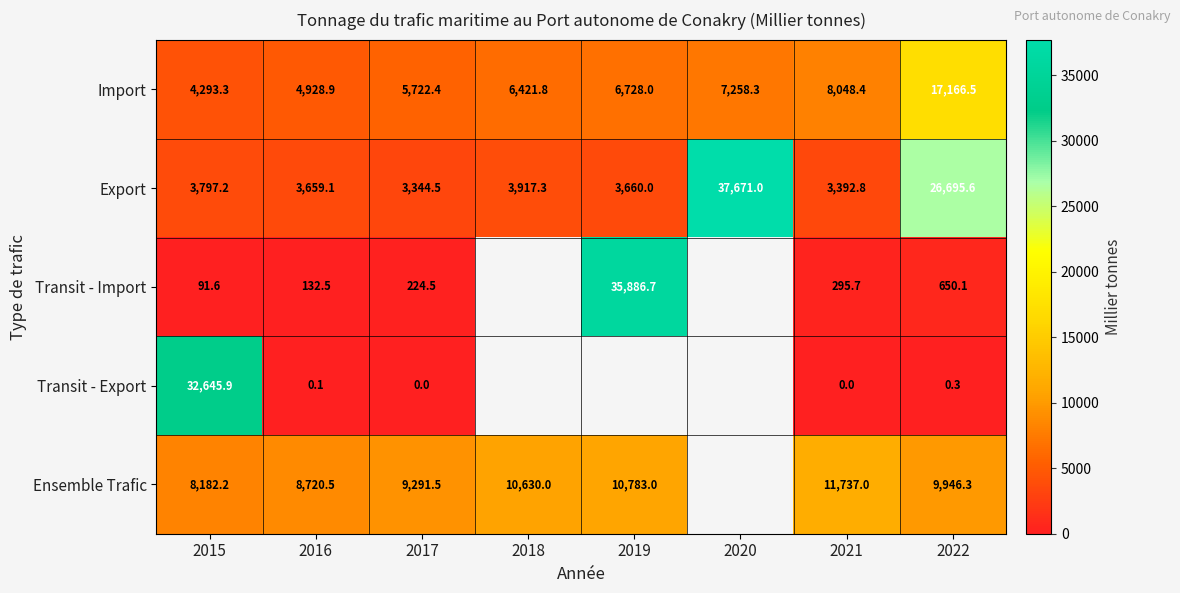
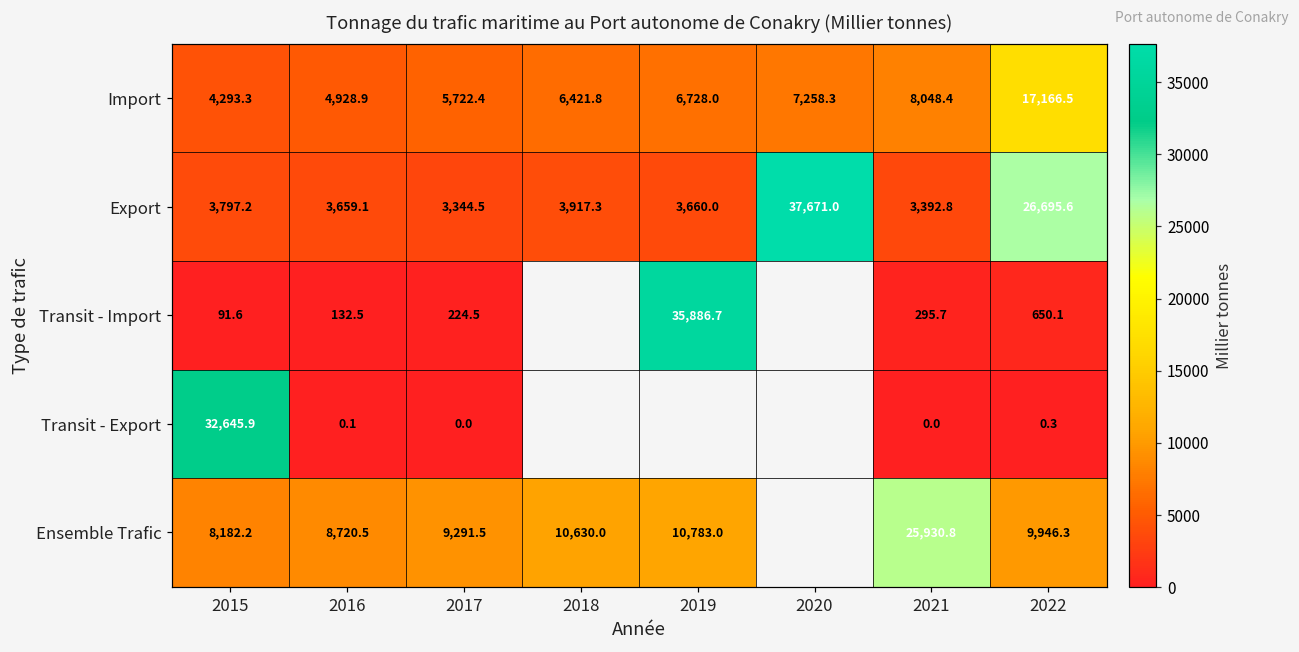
  {
    "Import": {
      "2015": "4,293.3",
      "2016": "4,928.9",
      "2017": "5,722.4",
      "2018": "6,421.8",
      "2019": "6,728.0",
      "2020": "7,258.3",
      "2021": "8,048.4",
      "2022": "17,166.5"
    },
    "Export": {
      "2015": "3,797.2",
      "2016": "3,659.1",
      "2017": "3,344.5",
      "2018": "3,917.3",
      "2019": "3,660.0",
      "2020": "37,671.0",
      "2021": "3,392.8",
      "2022": "26,695.6"
    },
    "Transit - Import": {
      "2015": "91.6",
      "2016": "132.5",
      "2017": "224.5",
      "2019": "35,886.7",
      "2021": "295.7",
      "2022": "650.1"
    },
    "Transit - Export": {
      "2015": "32,645.9",
      "2016": "0.1",
      "2017": "0.0",
      "2021": "0.0",
      "2022": "0.3"
    },
    "Ensemble Trafic": {
      "2015": "8,182.2",
      "2016": "8,720.5",
      "2017": "9,291.5",
      "2018": "10,630.0",
      "2019": "10,783.0",
-     "2021": "11,737.0",
+     "2021": "25,930.8",
      "2022": "9,946.3"
    }
  }
